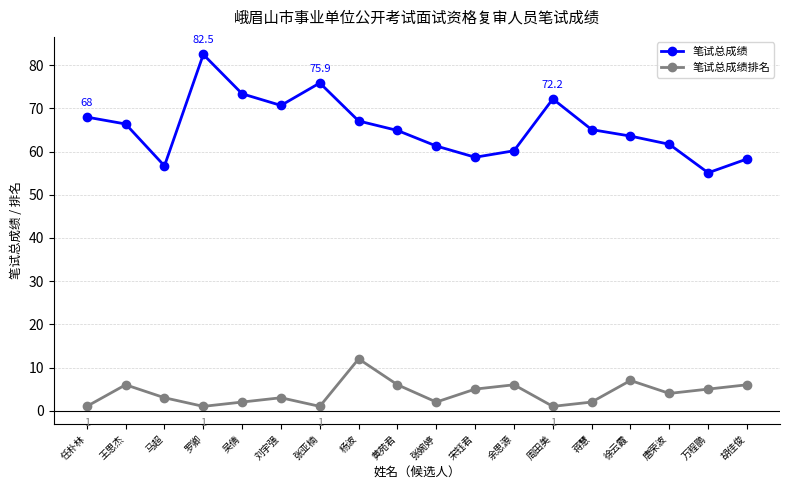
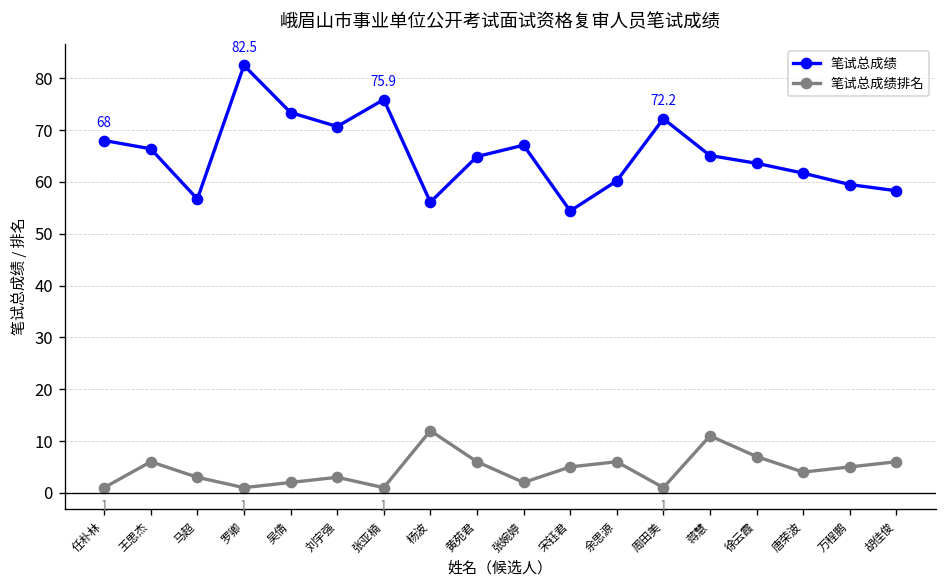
  {
    "笔试总成绩": {
      "王思杰": 66,
      "马超": 57,
      "吴倩": 73,
      "刘宇强": 71,
-     "杨波": 67,
+     "杨波": 56,
      "黄苑君": 65,
-     "张婉婷": 61,
-     "宋钰君": 59,
+     "张婉婷": 67,
+     "宋钰君": 54,
      "余思源": 60,
      "蒋慧": 65,
      "徐云霞": 64,
      "唐荣波": 62,
-     "万程鹏": 55,
+     "万程鹏": 60,
      "胡佳俊": 58
    },
    "笔试总成绩排名": {
      "王思杰": 6,
      "马超": 3,
      "吴倩": 2,
      "刘宇强": 3,
      "杨波": 12,
      "黄苑君": 6,
      "张婉婷": 2,
      "宋钰君": 5,
      "余思源": 6,
-     "蒋慧": 2,
+     "蒋慧": 11,
      "徐云霞": 7,
      "唐荣波": 4,
      "万程鹏": 5,
      "胡佳俊": 6
    }
  }
